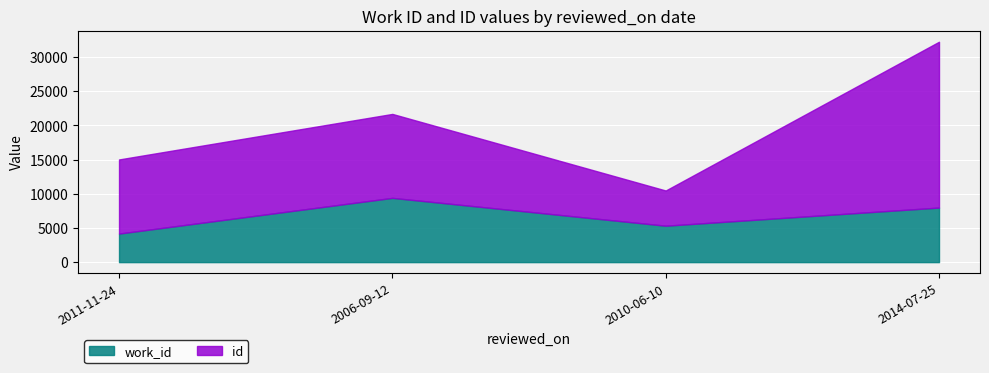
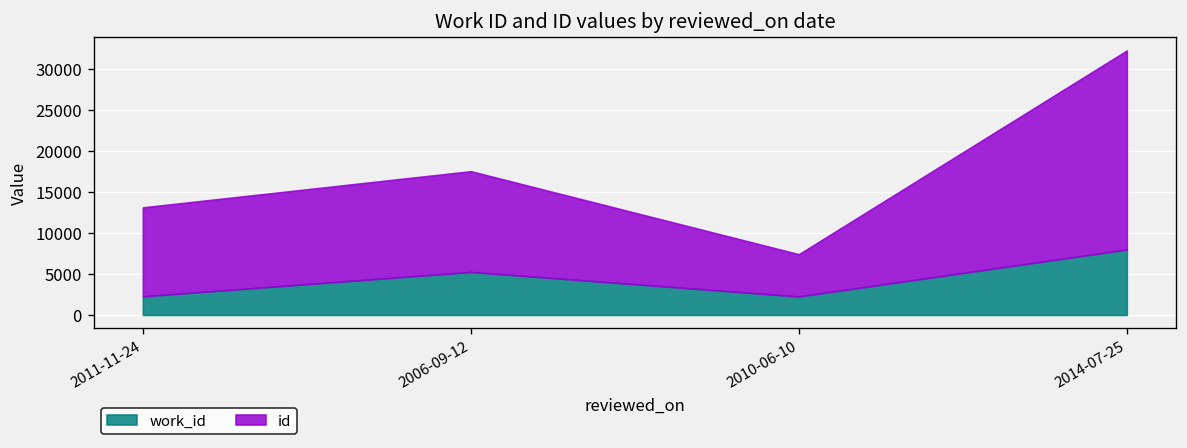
  {
    "work_id": {
-     "2011-11-24": 4000,
-     "2006-09-12": 9000,
-     "2010-06-10": 5000,
+     "2011-11-24": 2000,
+     "2006-09-12": 5000,
+     "2010-06-10": 2000,
      "2014-07-25": 8000
    },
    "id": {
      "2011-11-24": 11000,
      "2006-09-12": 12000,
      "2010-06-10": 5000,
      "2014-07-25": 24000
    }
  }
